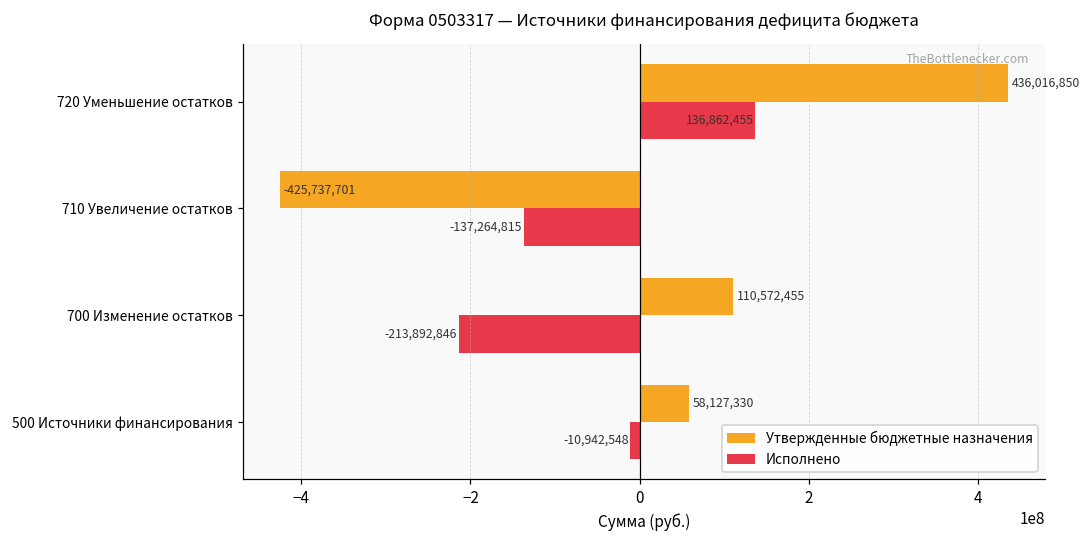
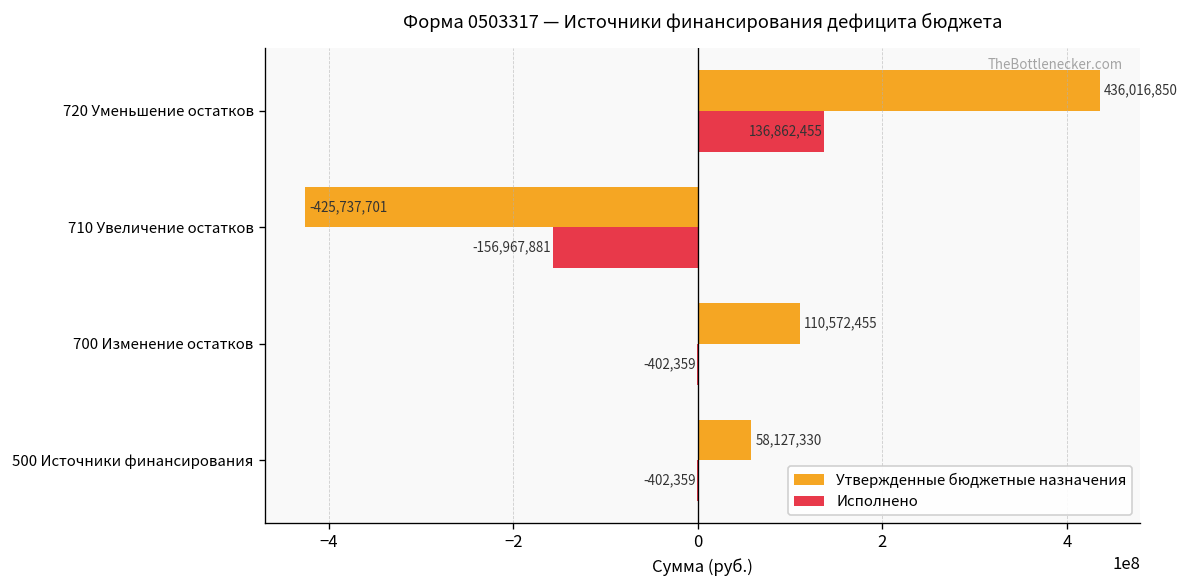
  {
    "Утвержденные бюджетные назначения": {
      "720 Уменьшение остатков": "436,016,850",
      "710 Увеличение остатков": "-425,737,701",
      "700 Изменение остатков": "110,572,455",
      "500 Источники финансирования": "58,127,330"
    },
    "Исполнено": {
      "720 Уменьшение остатков": "136,862,455",
-     "710 Увеличение остатков": "-137,264,815",
-     "700 Изменение остатков": "-213,892,846",
-     "500 Источники финансирования": "-10,942,548"
+     "710 Увеличение остатков": "-156,967,881",
+     "700 Изменение остатков": "-402,359",
+     "500 Источники финансирования": "-402,359"
    }
  }
